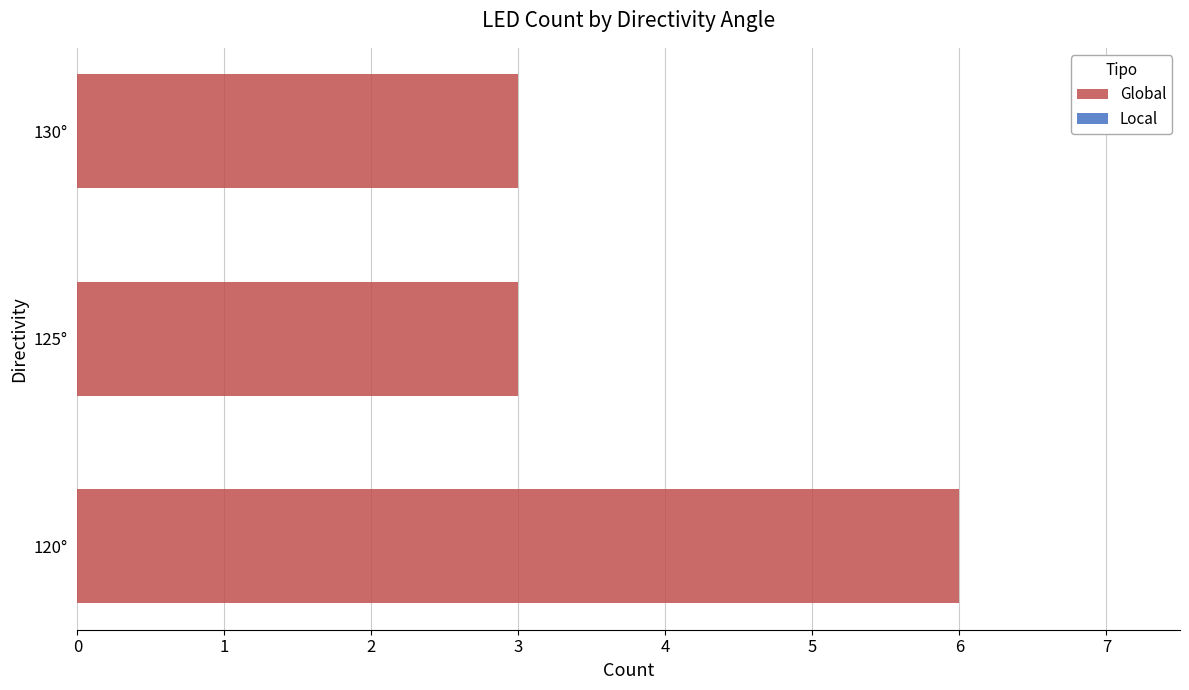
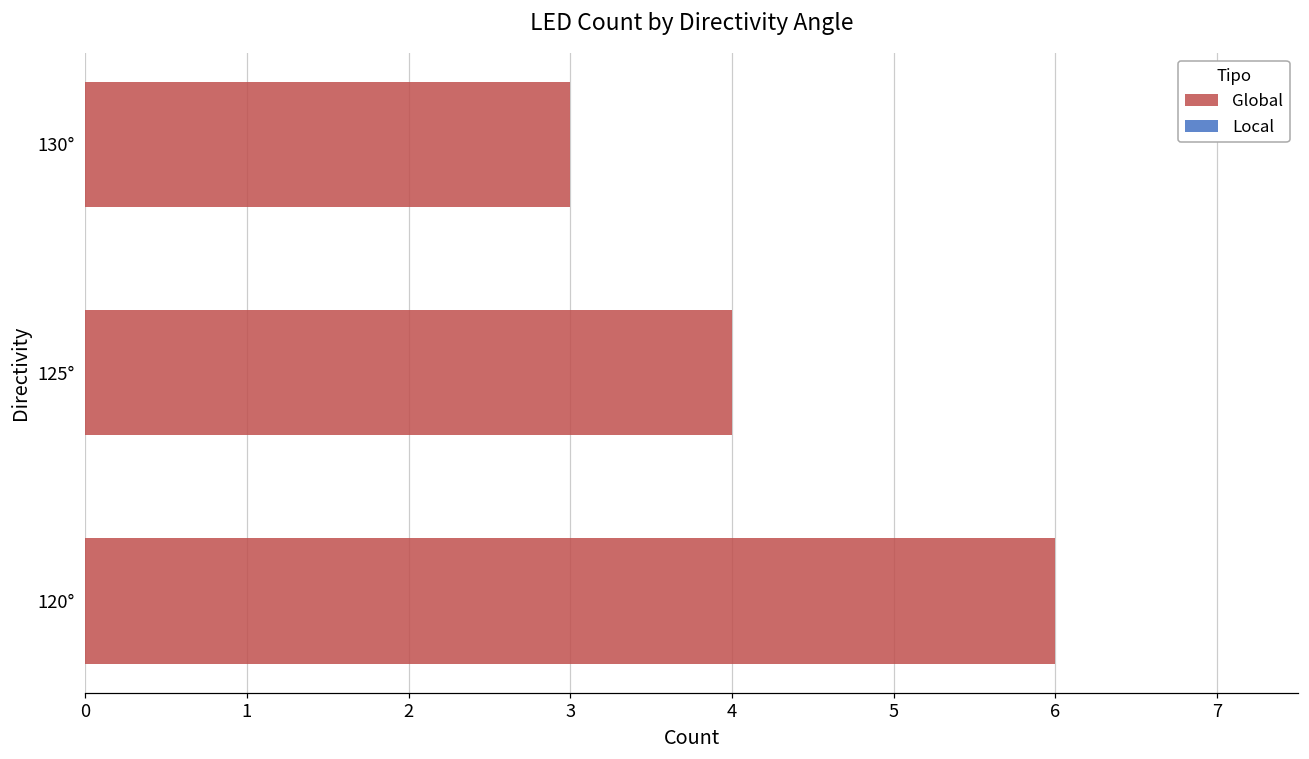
  {
    "Global": {
      "130°": 3,
-     "125°": 3,
+     "125°": 4,
      "120°": 6
    },
    "Local": {
      "130°": 0,
      "125°": 0,
      "120°": 0
    }
  }
